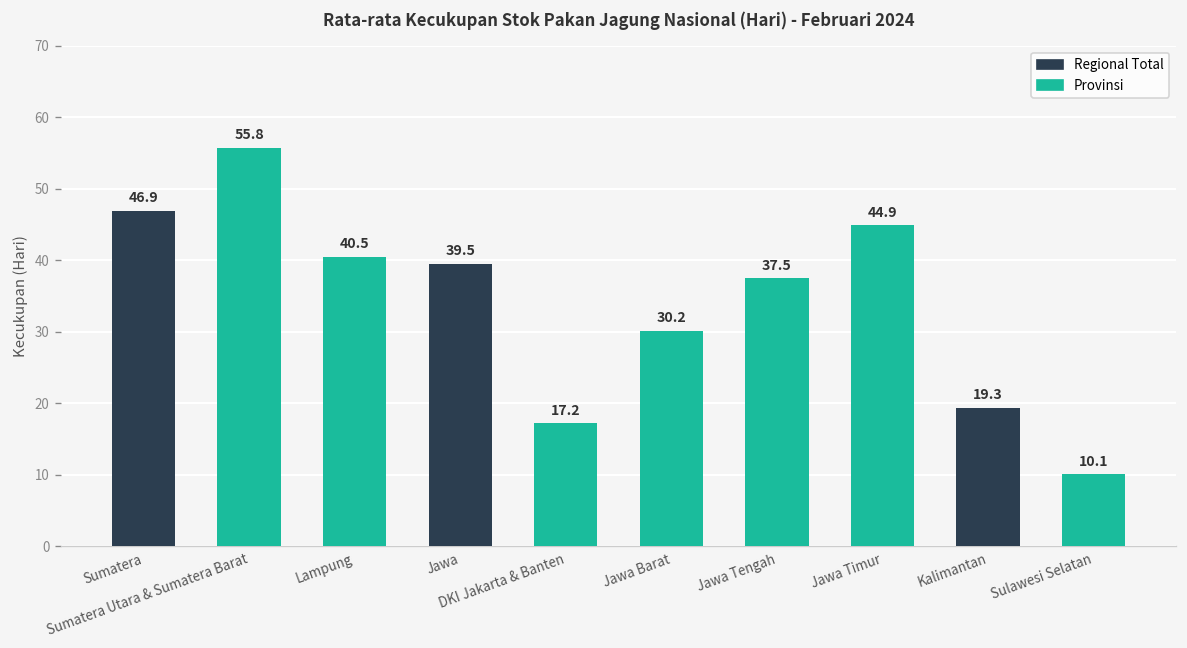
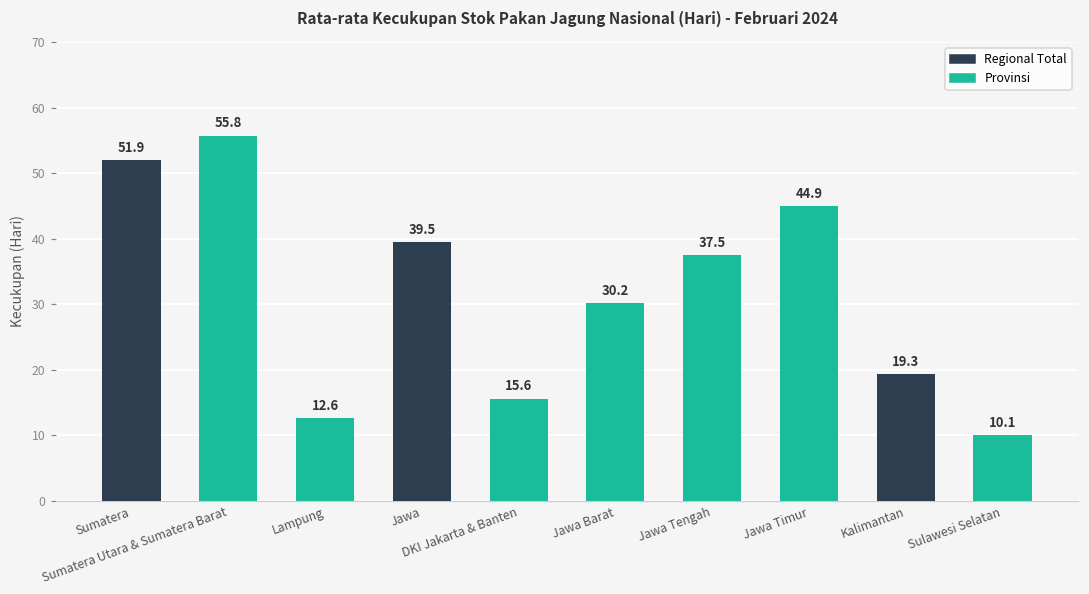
  {
-   "Sumatera": 46.9,
+   "Sumatera": 51.9,
    "Sumatera Utara & Sumatera Barat": 55.8,
-   "Lampung": 40.5,
+   "Lampung": 12.6,
    "Jawa": 39.5,
-   "DKI Jakarta & Banten": 17.2,
+   "DKI Jakarta & Banten": 15.6,
    "Jawa Barat": 30.2,
    "Jawa Tengah": 37.5,
    "Jawa Timur": 44.9,
    "Kalimantan": 19.3,
    "Sulawesi Selatan": 10.1
  }
